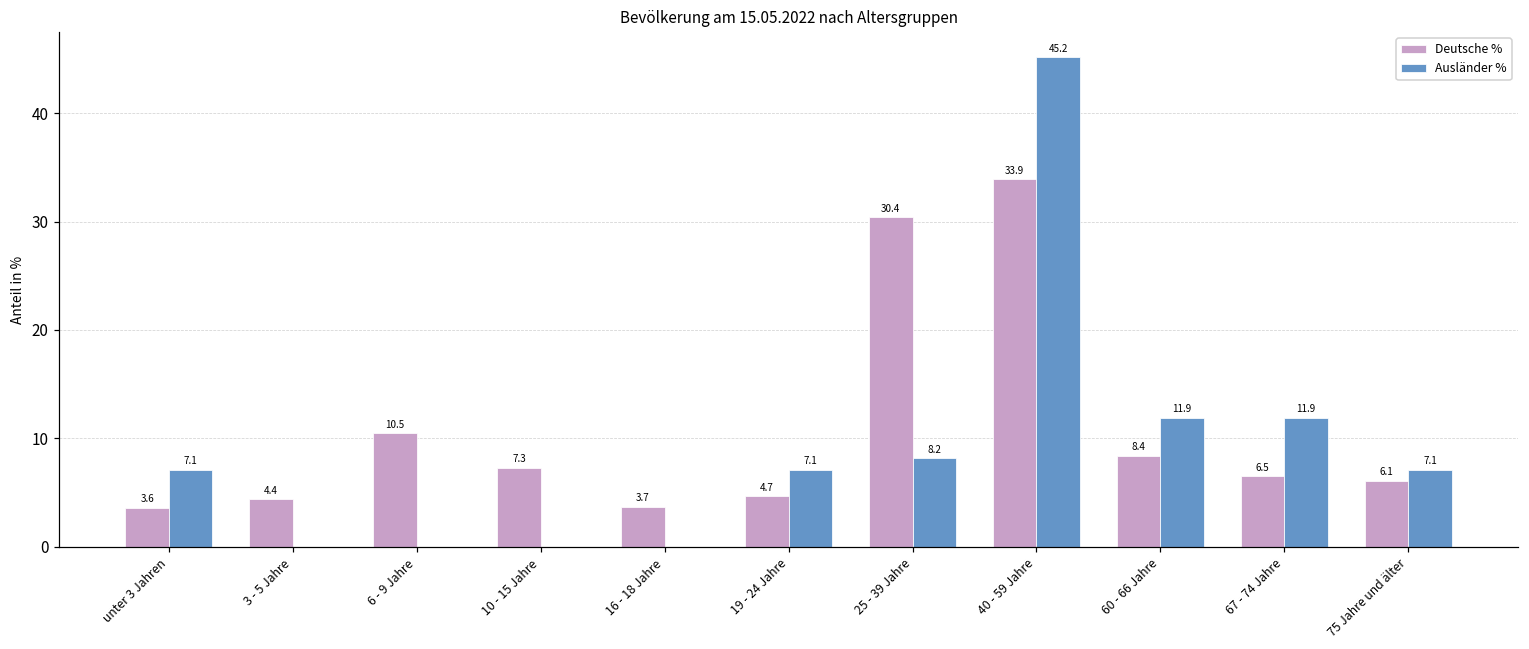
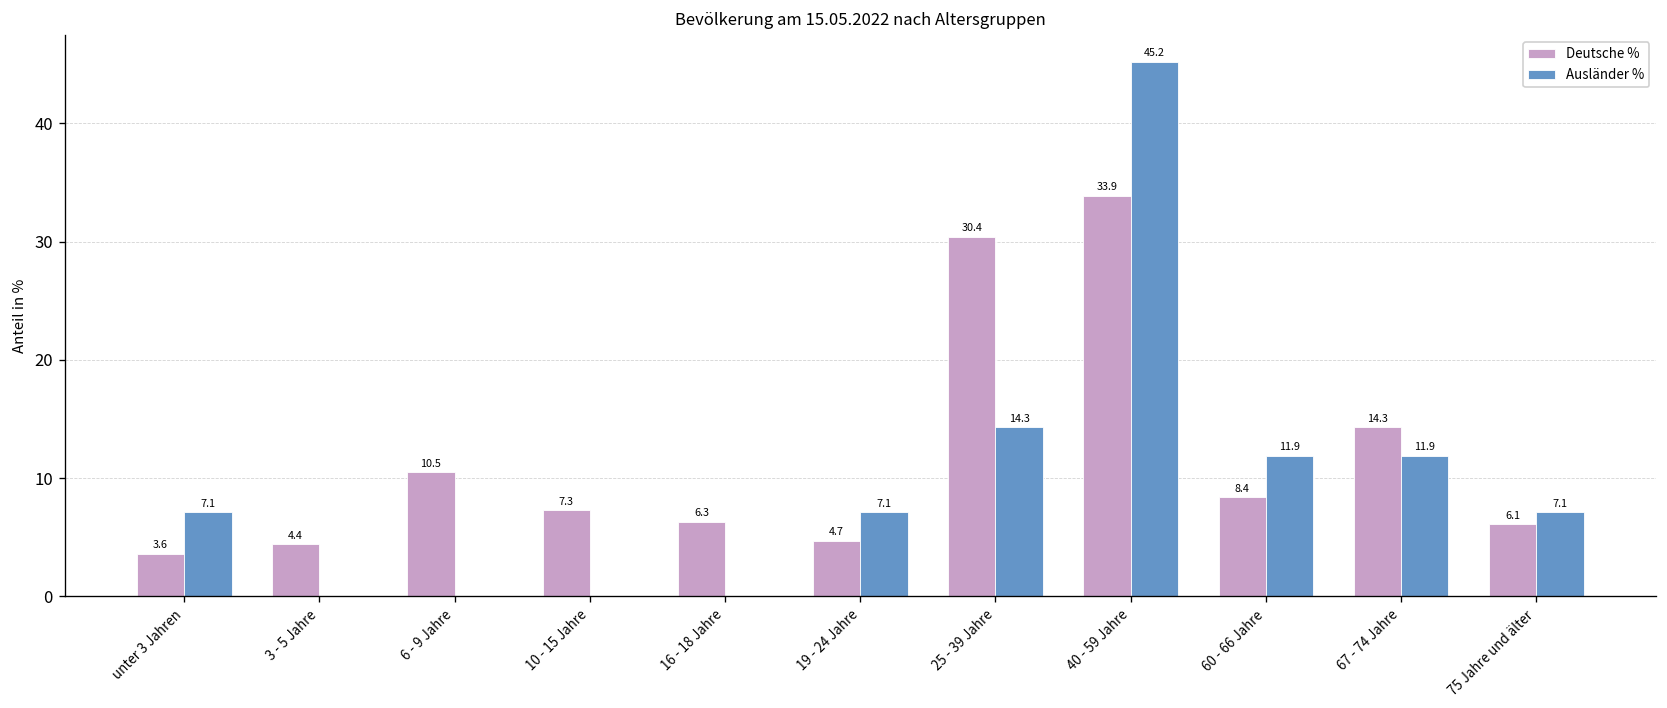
  {
    "Deutsche %": {
      "unter 3 Jahren": 3.6,
      "3 - 5 Jahre": 4.4,
      "6 - 9 Jahre": 10.5,
      "10 - 15 Jahre": 7.3,
-     "16 - 18 Jahre": 3.7,
+     "16 - 18 Jahre": 6.3,
      "19 - 24 Jahre": 4.7,
      "25 - 39 Jahre": 30.4,
      "40 - 59 Jahre": 33.9,
      "60 - 66 Jahre": 8.4,
-     "67 - 74 Jahre": 6.5,
+     "67 - 74 Jahre": 14.3,
      "75 Jahre und älter": 6.1
    },
    "Ausländer %": {
      "unter 3 Jahren": 7.1,
      "19 - 24 Jahre": 7.1,
-     "25 - 39 Jahre": 8.2,
+     "25 - 39 Jahre": 14.3,
      "40 - 59 Jahre": 45.2,
      "60 - 66 Jahre": 11.9,
      "67 - 74 Jahre": 11.9,
      "75 Jahre und älter": 7.1
    }
  }
